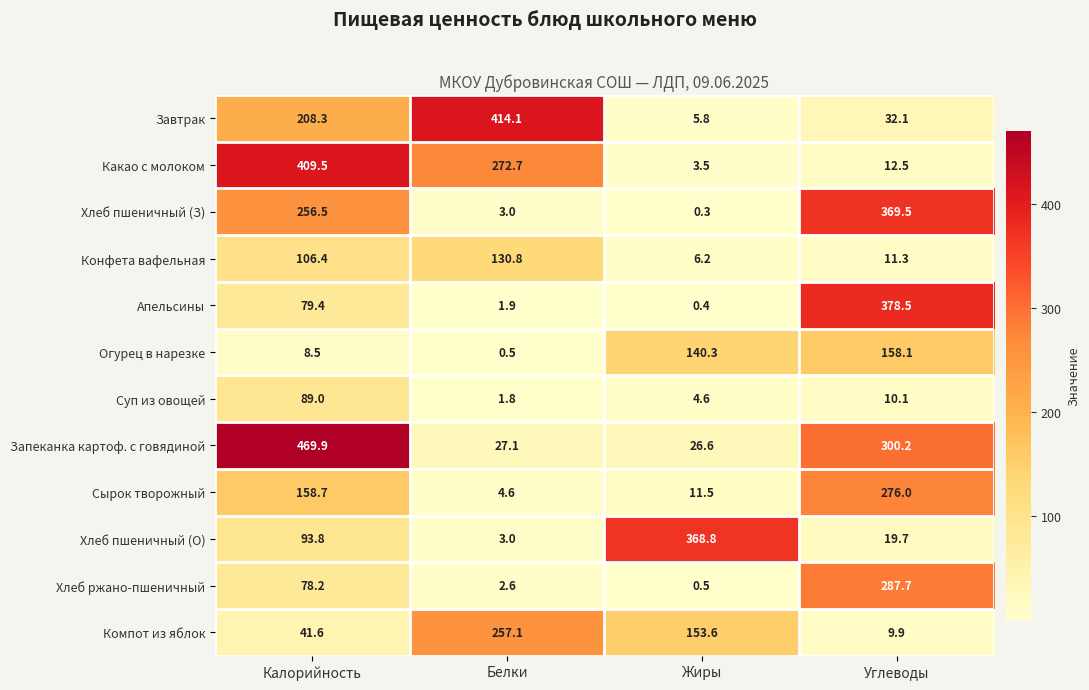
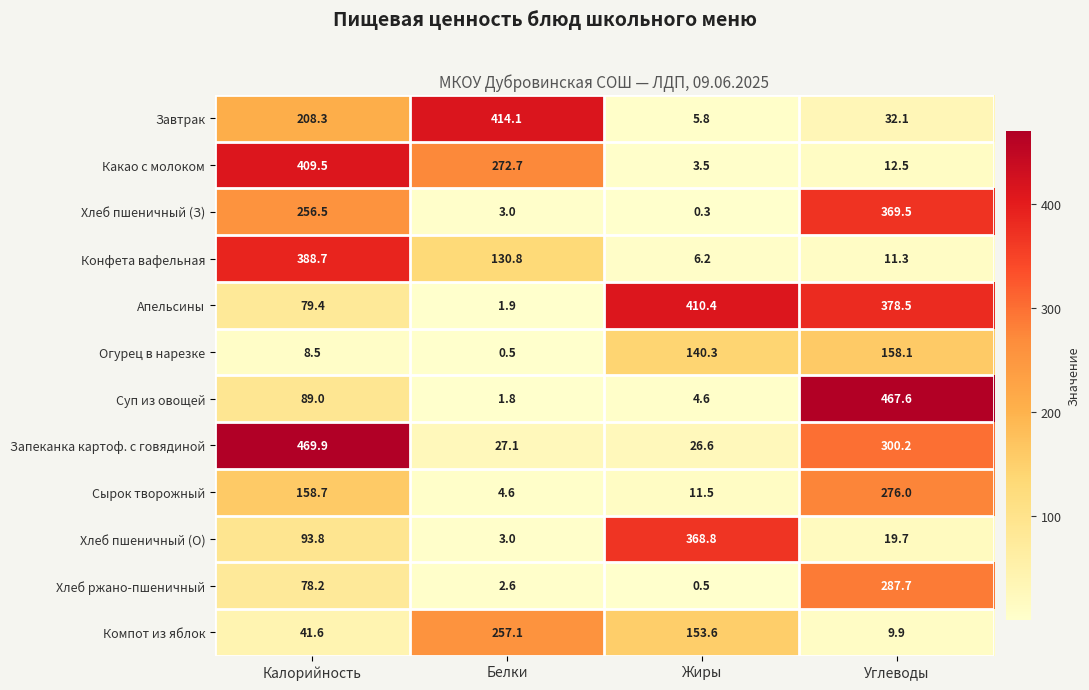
  {
    "Завтрак": {
      "Калорийность": 208.3,
      "Белки": 414.1,
      "Жиры": 5.8,
      "Углеводы": 32.1
    },
    "Какао с молоком": {
      "Калорийность": 409.5,
      "Белки": 272.7,
      "Жиры": 3.5,
      "Углеводы": 12.5
    },
    "Хлеб пшеничный (З)": {
      "Калорийность": 256.5,
      "Белки": 3.0,
      "Жиры": 0.3,
      "Углеводы": 369.5
    },
    "Конфета вафельная": {
-     "Калорийность": 106.4,
+     "Калорийность": 388.7,
      "Белки": 130.8,
      "Жиры": 6.2,
      "Углеводы": 11.3
    },
    "Апельсины": {
      "Калорийность": 79.4,
      "Белки": 1.9,
-     "Жиры": 0.4,
+     "Жиры": 410.4,
      "Углеводы": 378.5
    },
    "Огурец в нарезке": {
      "Калорийность": 8.5,
      "Белки": 0.5,
      "Жиры": 140.3,
      "Углеводы": 158.1
    },
    "Суп из овощей": {
      "Калорийность": 89.0,
      "Белки": 1.8,
      "Жиры": 4.6,
-     "Углеводы": 10.1
+     "Углеводы": 467.6
    },
    "Запеканка картоф. с говядиной": {
      "Калорийность": 469.9,
      "Белки": 27.1,
      "Жиры": 26.6,
      "Углеводы": 300.2
    },
    "Сырок творожный": {
      "Калорийность": 158.7,
      "Белки": 4.6,
      "Жиры": 11.5,
      "Углеводы": 276.0
    },
    "Хлеб пшеничный (О)": {
      "Калорийность": 93.8,
      "Белки": 3.0,
      "Жиры": 368.8,
      "Углеводы": 19.7
    },
    "Хлеб ржано-пшеничный": {
      "Калорийность": 78.2,
      "Белки": 2.6,
      "Жиры": 0.5,
      "Углеводы": 287.7
    },
    "Компот из яблок": {
      "Калорийность": 41.6,
      "Белки": 257.1,
      "Жиры": 153.6,
      "Углеводы": 9.9
    }
  }
